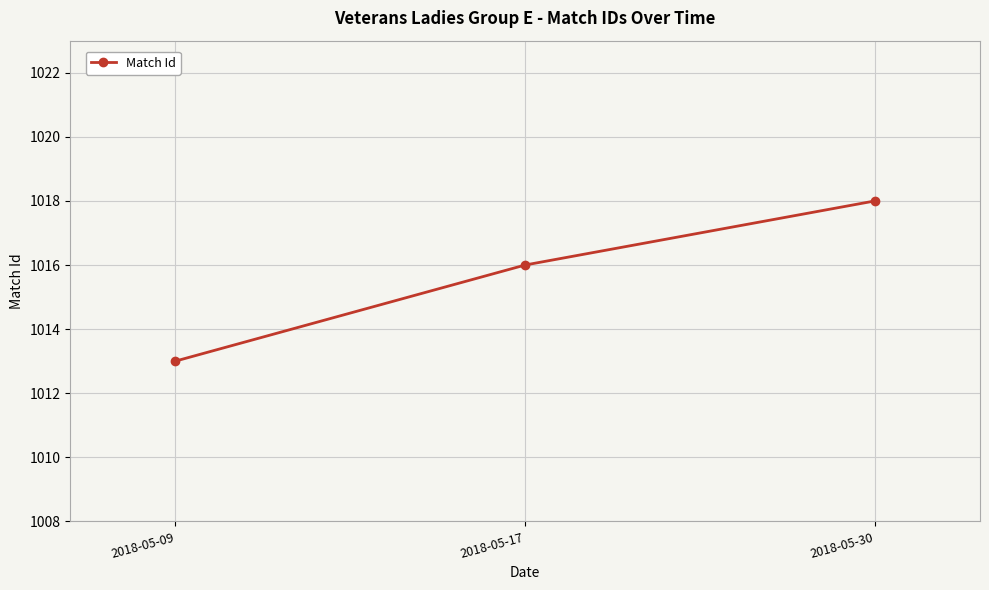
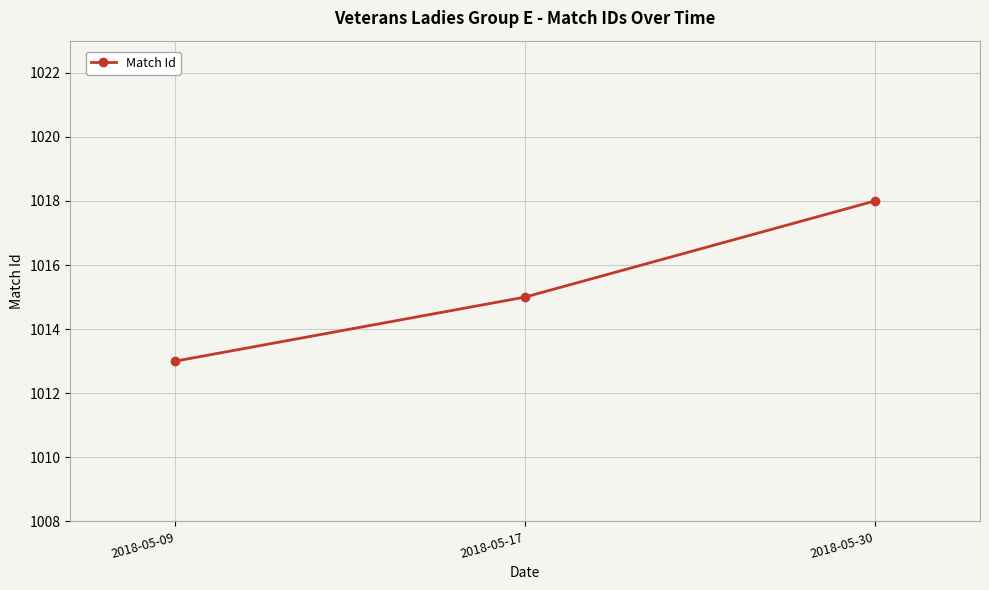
  {
    "2018-05-09": 1013,
-   "2018-05-17": 1016,
+   "2018-05-17": 1015,
    "2018-05-30": 1018
  }
